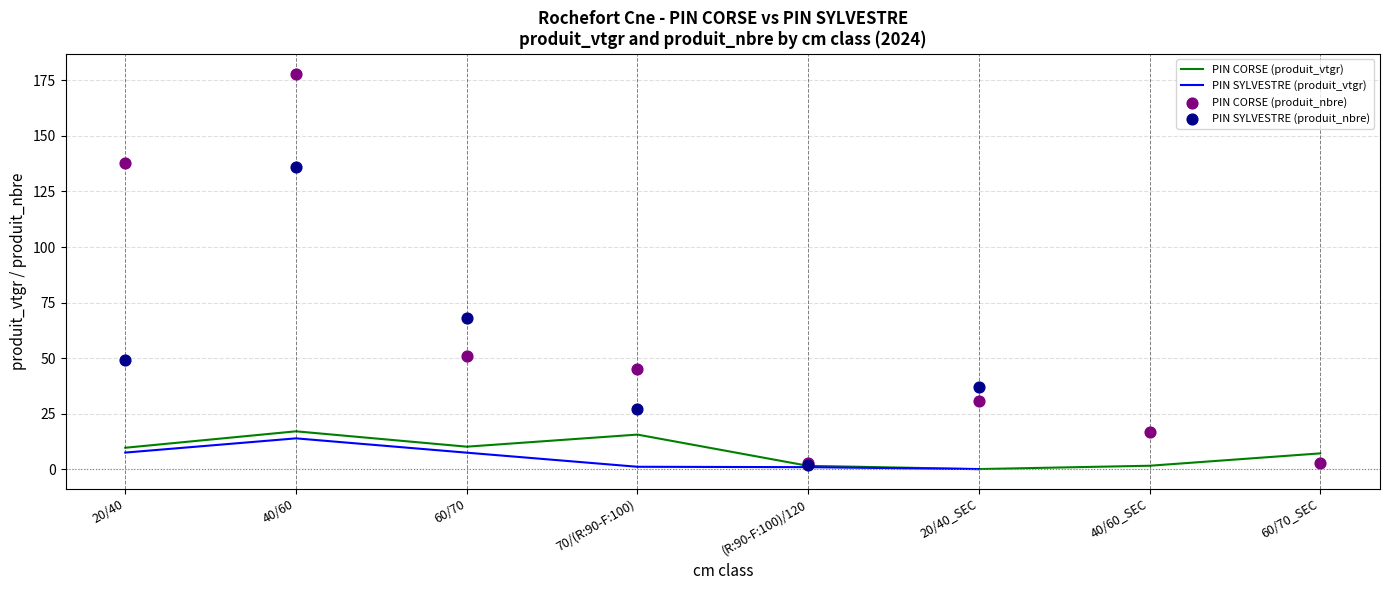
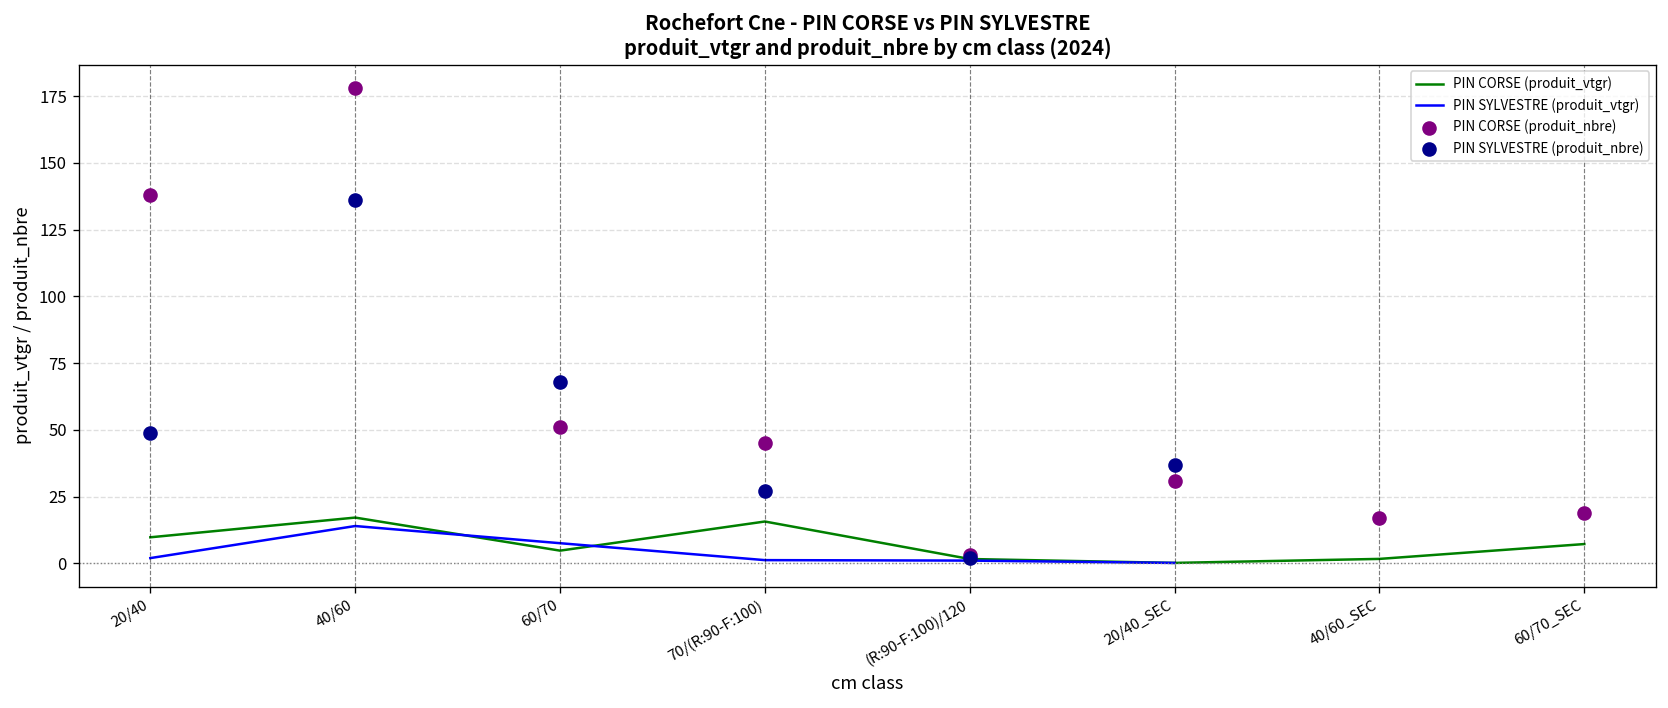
  {
    "PIN CORSE (produit_vtgr)": {
      "20/40": 10,
      "40/60": 17,
-     "60/70": 10,
+     "60/70": 5,
      "70/(R:90-F:100)": 16,
      "40/60_SEC": 2,
      "60/70_SEC": 7
    },
    "PIN CORSE (produit_nbre)": {
-     "60/70_SEC": 3
+     "60/70_SEC": 19
    },
    "PIN SYLVESTRE (produit_vtgr)": {
-     "20/40": 8,
+     "20/40": 2,
      "40/60": 14,
      "60/70": 8,
      "70/(R:90-F:100)": 1
    }
  }
